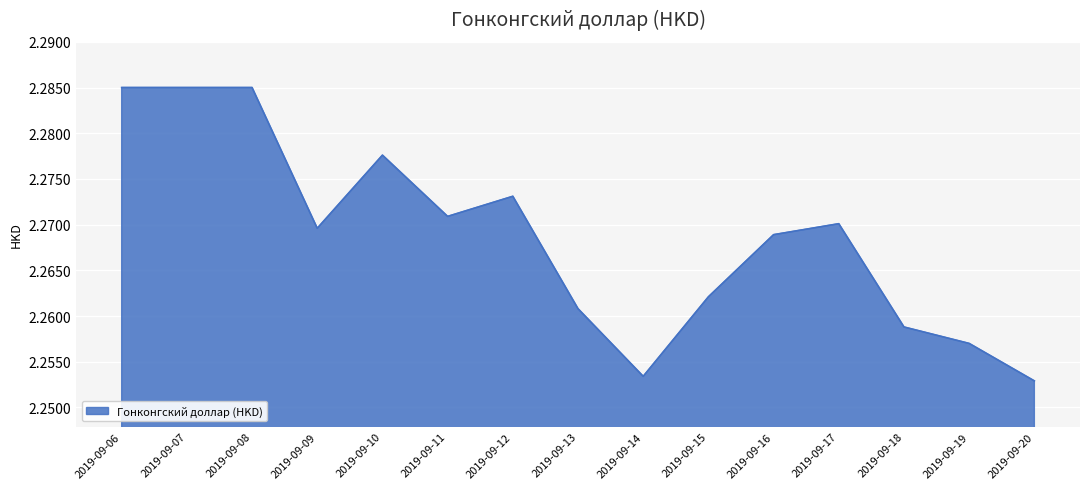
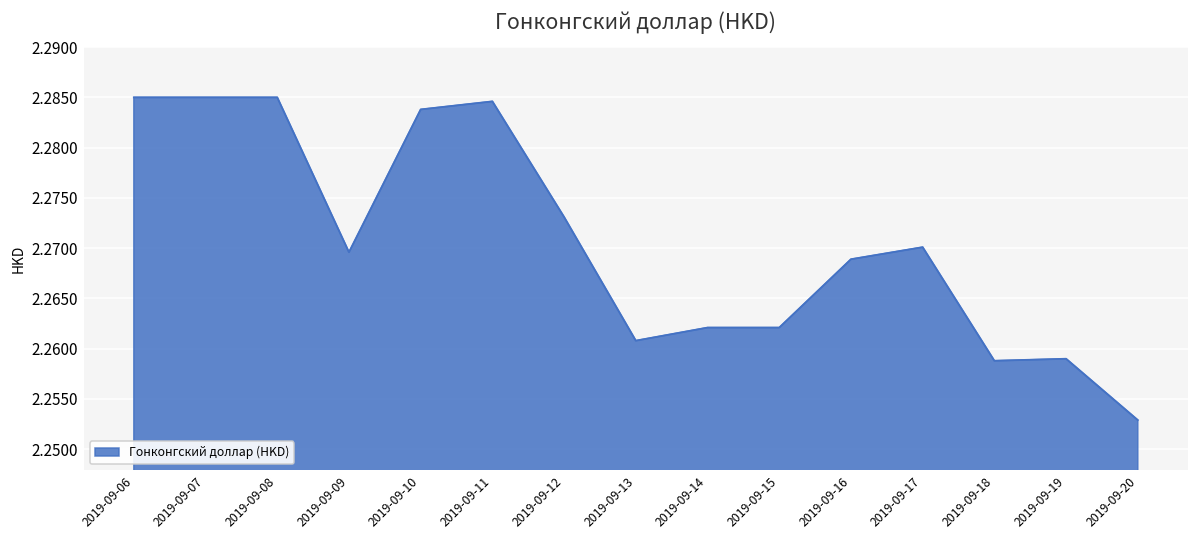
  {
    "2019-09-06": 2.285,
    "2019-09-07": 2.285,
    "2019-09-08": 2.285,
    "2019-09-09": 2.270,
-   "2019-09-10": 2.278,
-   "2019-09-11": 2.271,
+   "2019-09-10": 2.284,
+   "2019-09-11": 2.285,
    "2019-09-12": 2.273,
    "2019-09-13": 2.261,
-   "2019-09-14": 2.253,
+   "2019-09-14": 2.262,
    "2019-09-15": 2.262,
    "2019-09-16": 2.269,
    "2019-09-17": 2.270,
    "2019-09-18": 2.259,
-   "2019-09-19": 2.257,
+   "2019-09-19": 2.259,
    "2019-09-20": 2.253
  }
